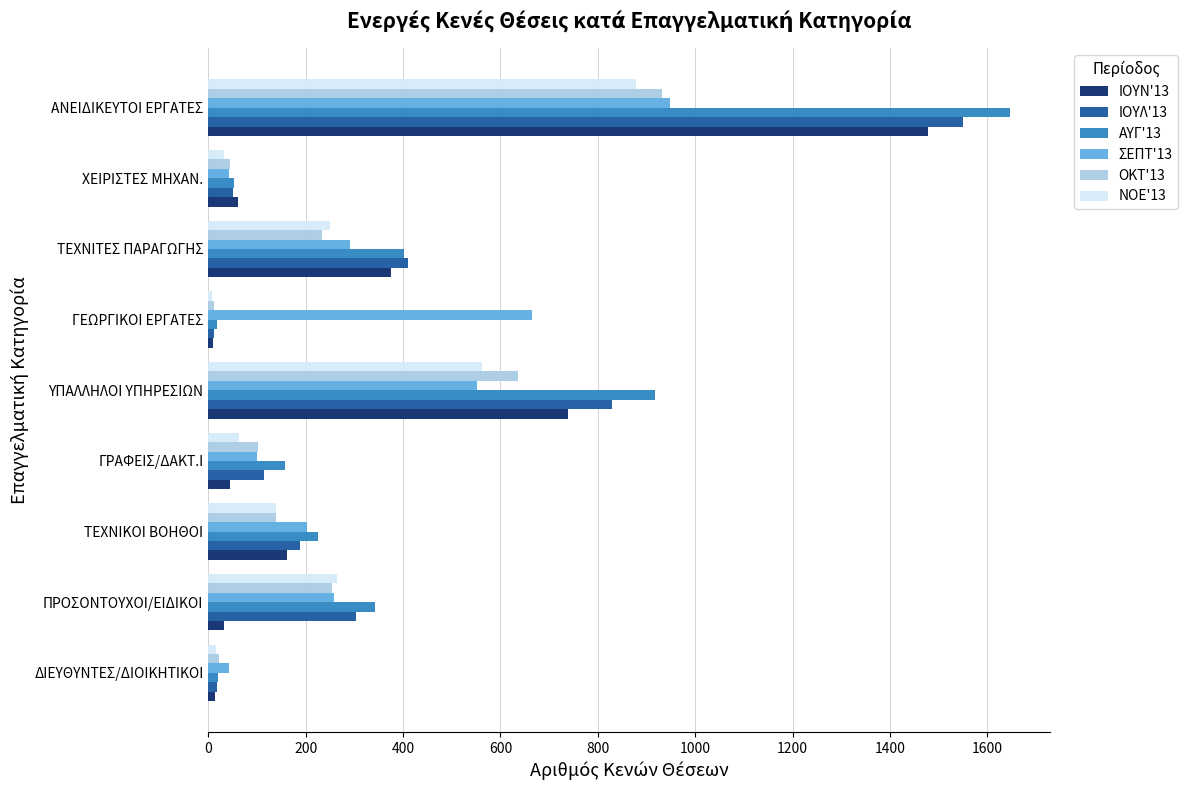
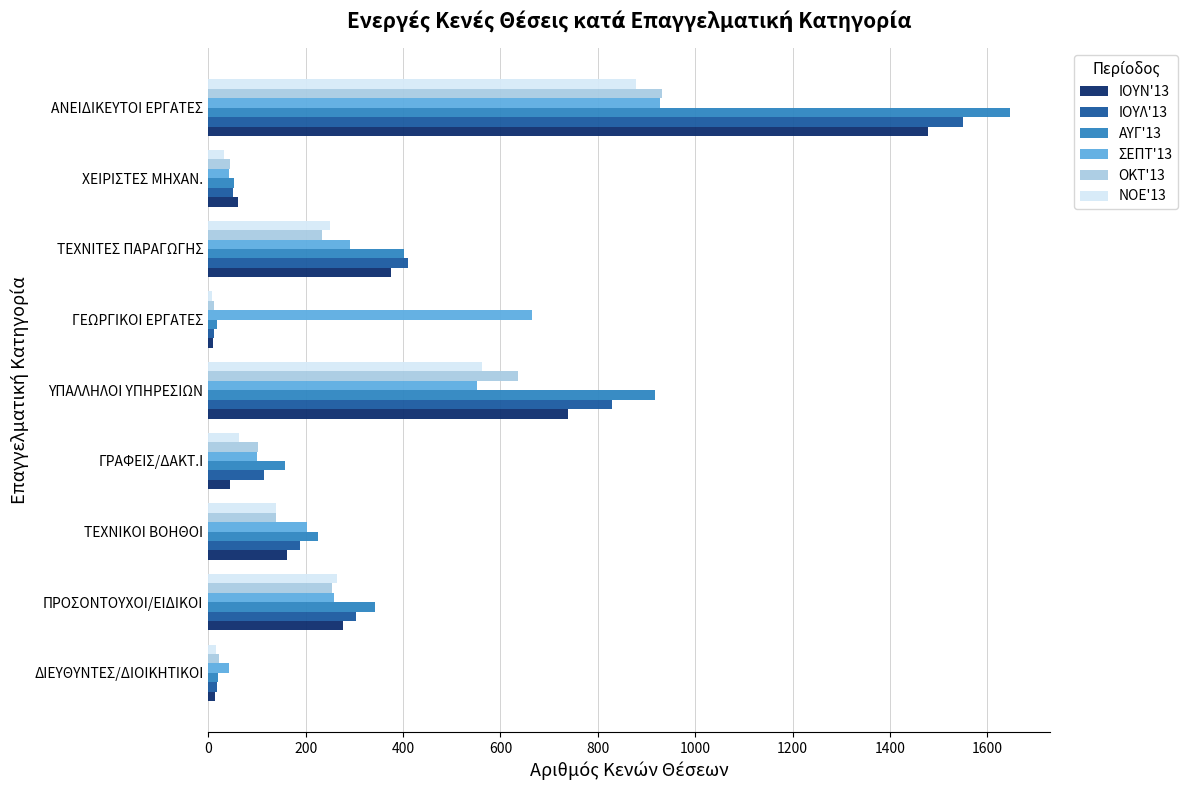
  {
    "ΙΟΥΝ'13": {
      "ΑΝΕΙΔΙΚΕΥΤΟΙ ΕΡΓΑΤΕΣ": 1480,
      "ΧΕΙΡΙΣΤΕΣ ΜΗΧΑΝ.": 60,
      "ΤΕΧΝΙΤΕΣ ΠΑΡΑΓΩΓΗΣ": 380,
      "ΓΕΩΡΓΙΚΟΙ ΕΡΓΑΤΕΣ": 10,
      "ΥΠΑΛΛΗΛΟΙ ΥΠΗΡΕΣΙΩΝ": 740,
      "ΓΡΑΦΕΙΣ/ΔΑΚΤ.Ι": 40,
      "ΤΕΧΝΙΚΟΙ ΒΟΗΘΟΙ": 160,
-     "ΠΡΟΣΟΝΤΟΥΧΟΙ/ΕΙΔΙΚΟΙ": 30,
+     "ΠΡΟΣΟΝΤΟΥΧΟΙ/ΕΙΔΙΚΟΙ": 280,
      "ΔΙΕΥΘΥΝΤΕΣ/ΔΙΟΙΚΗΤΙΚΟΙ": 10
    },
    "ΣΕΠΤ'13": {
-     "ΑΝΕΙΔΙΚΕΥΤΟΙ ΕΡΓΑΤΕΣ": 950,
+     "ΑΝΕΙΔΙΚΕΥΤΟΙ ΕΡΓΑΤΕΣ": 930,
      "ΧΕΙΡΙΣΤΕΣ ΜΗΧΑΝ.": 40,
      "ΤΕΧΝΙΤΕΣ ΠΑΡΑΓΩΓΗΣ": 290,
      "ΓΕΩΡΓΙΚΟΙ ΕΡΓΑΤΕΣ": 670,
      "ΥΠΑΛΛΗΛΟΙ ΥΠΗΡΕΣΙΩΝ": 550,
      "ΓΡΑΦΕΙΣ/ΔΑΚΤ.Ι": 100,
      "ΤΕΧΝΙΚΟΙ ΒΟΗΘΟΙ": 200,
      "ΠΡΟΣΟΝΤΟΥΧΟΙ/ΕΙΔΙΚΟΙ": 260,
      "ΔΙΕΥΘΥΝΤΕΣ/ΔΙΟΙΚΗΤΙΚΟΙ": 40
    }
  }
